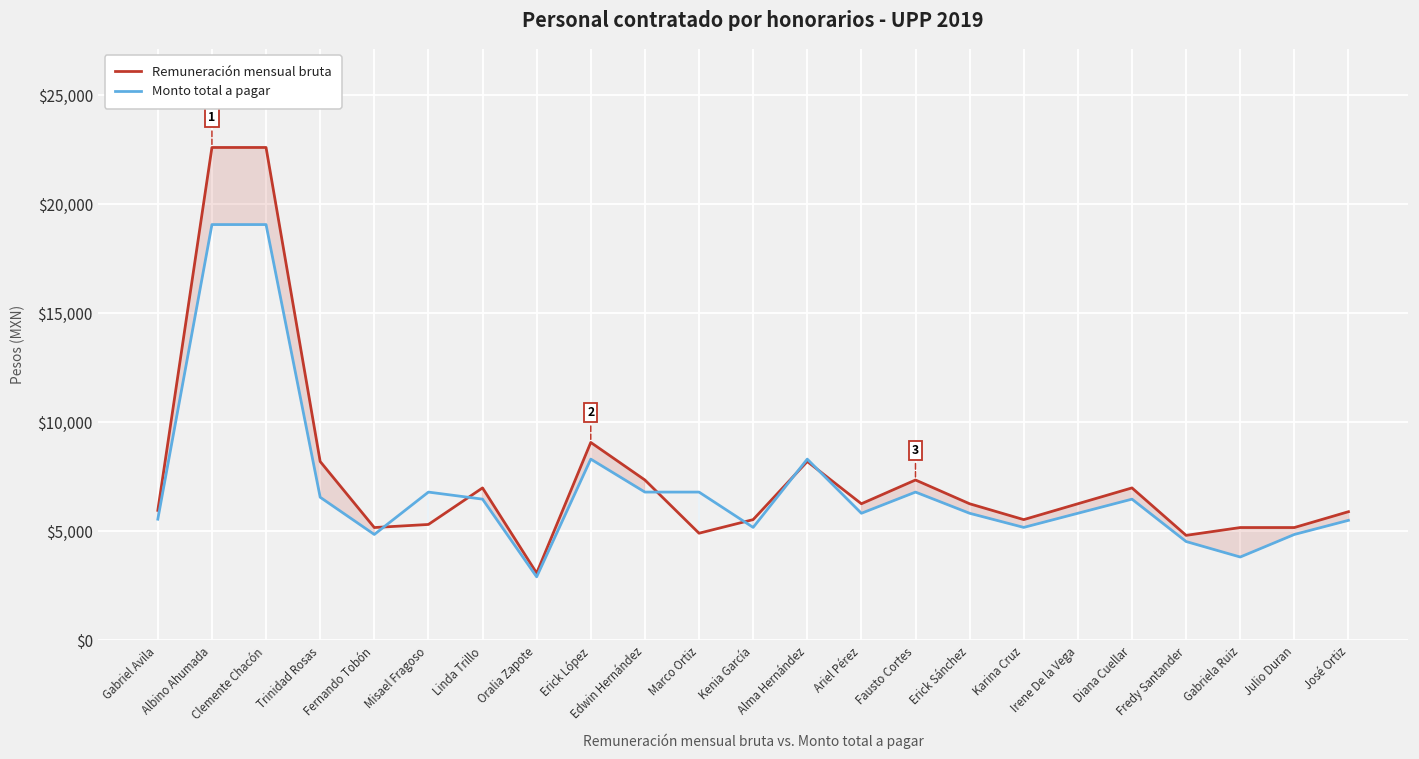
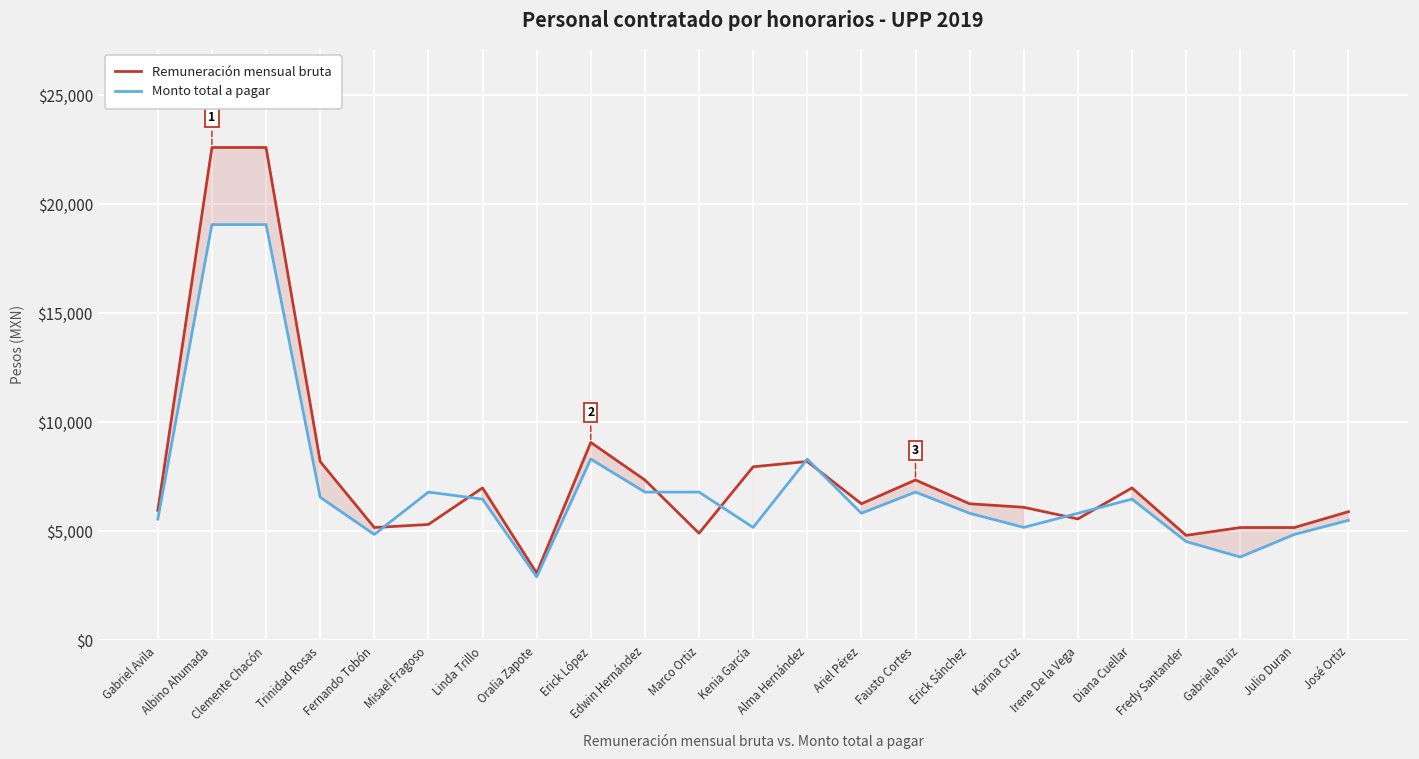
  {
    "Remuneración mensual bruta": {
      "Gabriel Avila": "$6,000",
      "Clemente Chacón": "$22,600",
      "Trinidad Rosas": "$8,200",
      "Fernando Tobón": "$5,200",
      "Misael Fragoso": "$5,300",
      "Linda Trillo": "$7,000",
      "Oralia Zapote": "$3,100",
      "Edwin Hernández": "$7,400",
      "Marco Ortiz": "$4,900",
-     "Kenia García": "$5,500",
+     "Kenia García": "$8,000",
      "Ariel Pérez": "$6,300",
      "Erick Sánchez": "$6,300",
-     "Karina Cruz": "$5,500",
-     "Irene De la Vega": "$6,300",
+     "Karina Cruz": "$6,100",
+     "Irene De la Vega": "$5,600",
      "Diana Cuellar": "$7,000",
      "Fredy Santander": "$4,800",
      "Gabriela Ruiz": "$5,200",
      "Julio Duran": "$5,200",
      "José Ortiz": "$5,900"
    },
    "Monto total a pagar": {
      "Gabriel Avila": "$5,600",
      "Albino Ahumada": "$19,100",
      "Clemente Chacón": "$19,100",
      "Trinidad Rosas": "$6,600",
      "Fernando Tobón": "$4,900",
      "Misael Fragoso": "$6,800",
      "Linda Trillo": "$6,500",
      "Oralia Zapote": "$2,900",
      "Erick López": "$8,300",
      "Edwin Hernández": "$6,800",
      "Marco Ortiz": "$6,800",
      "Kenia García": "$5,200",
      "Ariel Pérez": "$5,800",
      "Fausto Cortes": "$6,800",
      "Erick Sánchez": "$5,800",
      "Karina Cruz": "$5,200",
      "Irene De la Vega": "$5,800",
      "Diana Cuellar": "$6,500",
      "Fredy Santander": "$4,500",
      "Gabriela Ruiz": "$3,800",
      "Julio Duran": "$4,900",
      "José Ortiz": "$5,500"
    }
  }
